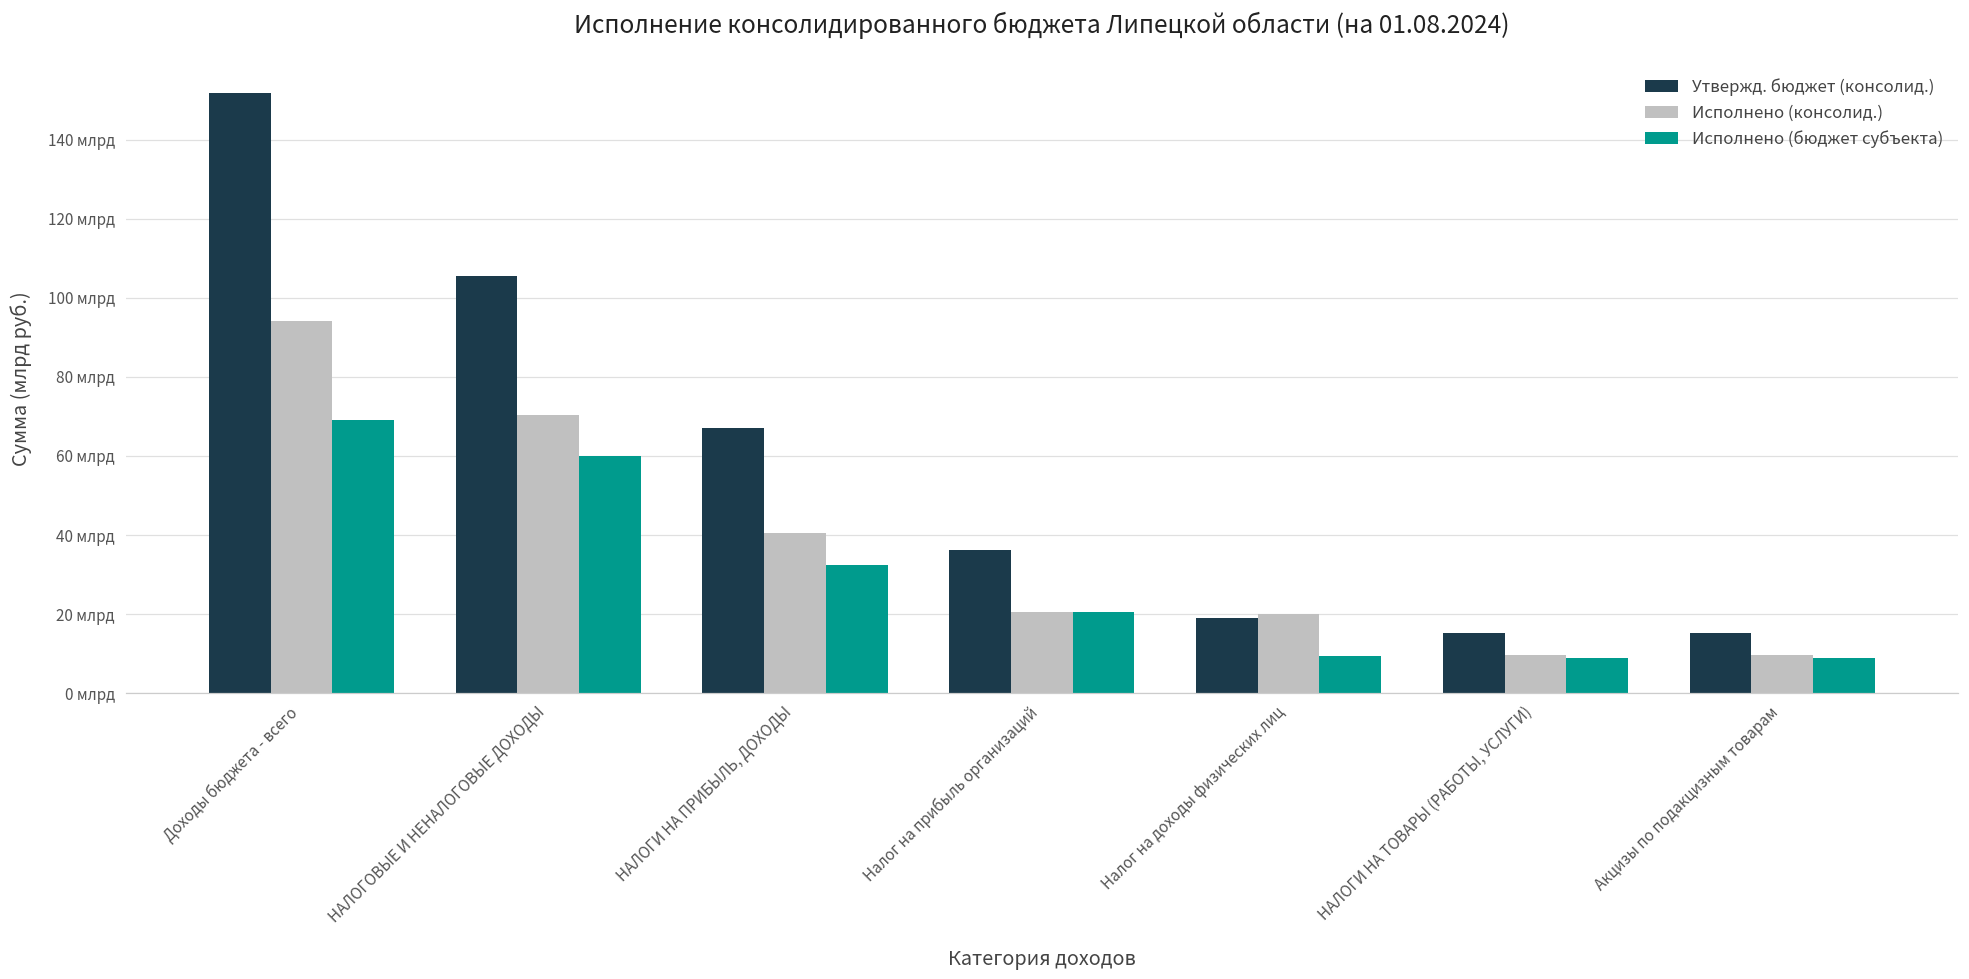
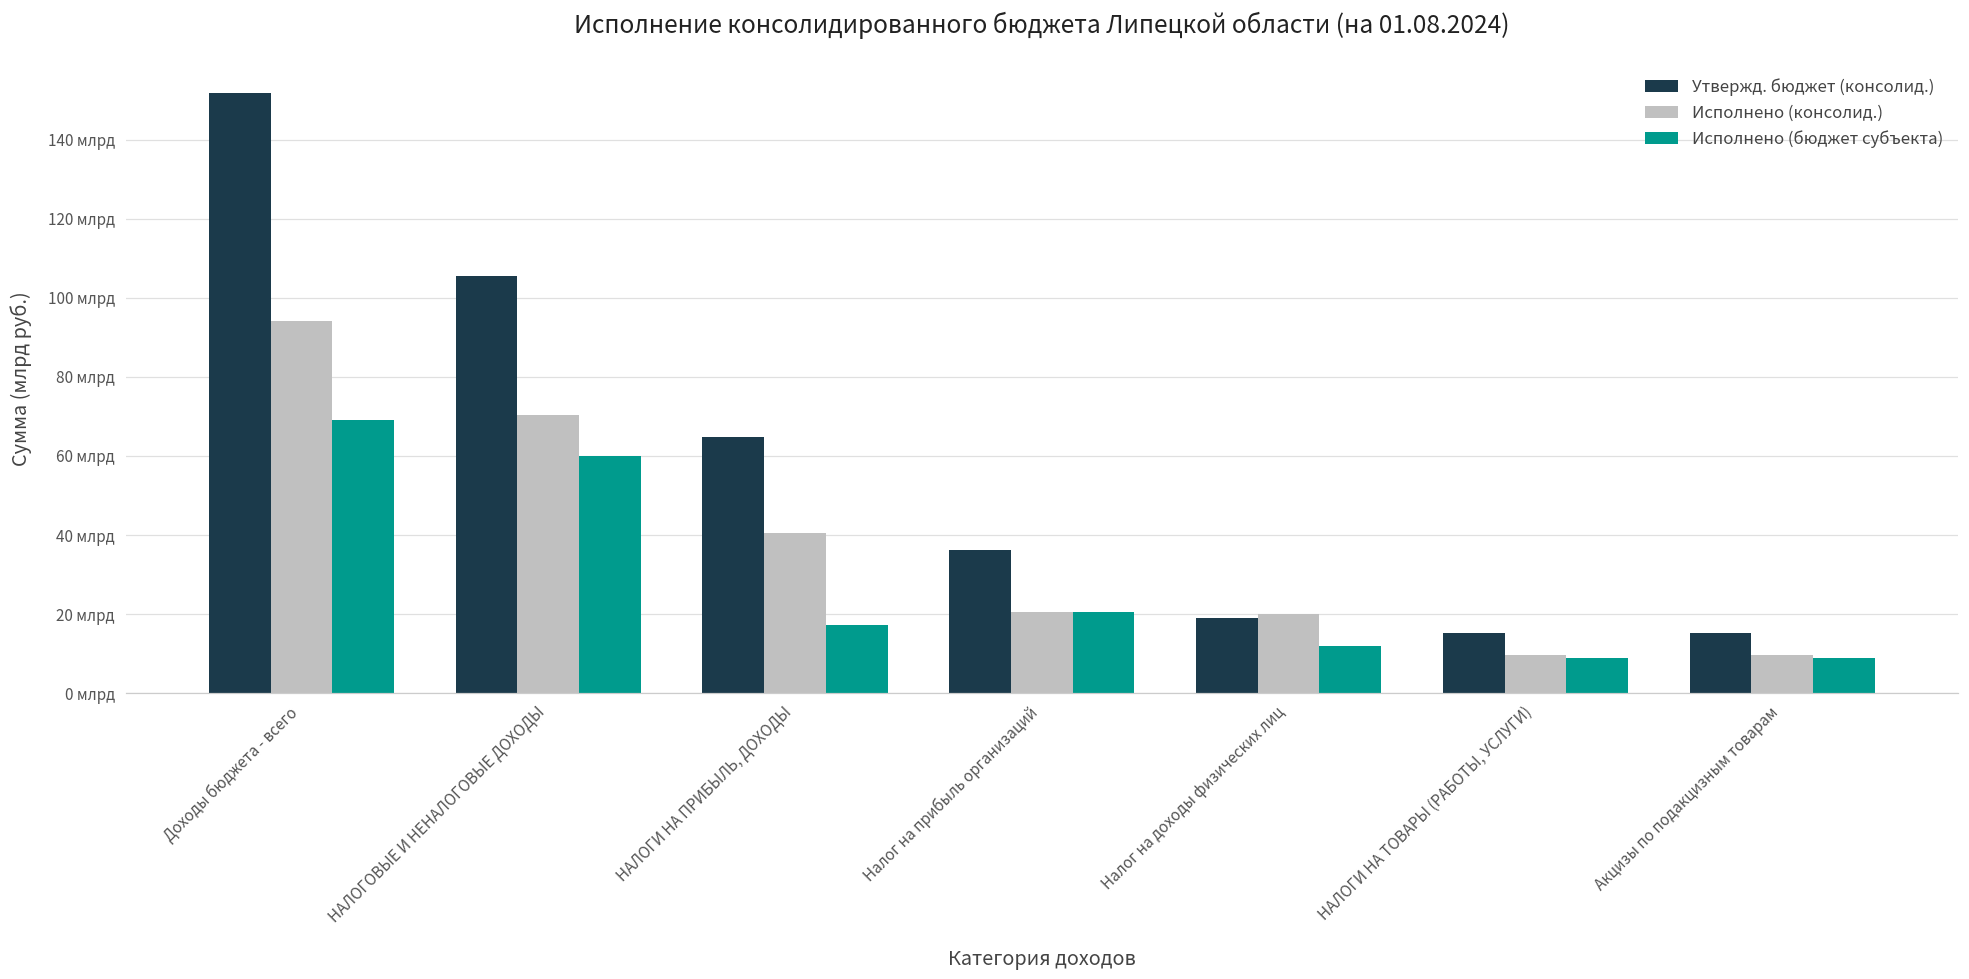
  {
    "Утвержд. бюджет (консолид.)": {
      "Доходы бюджета - всего": "152 млрд",
      "НАЛОГОВЫЕ И НЕНАЛОГОВЫЕ ДОХОДЫ": "106 млрд",
-     "НАЛОГИ НА ПРИБЫЛЬ, ДОХОДЫ": "67 млрд",
+     "НАЛОГИ НА ПРИБЫЛЬ, ДОХОДЫ": "65 млрд",
      "Налог на прибыль организаций": "36 млрд",
      "Налог на доходы физических лиц": "19 млрд",
      "НАЛОГИ НА ТОВАРЫ (РАБОТЫ, УСЛУГИ)": "15 млрд",
      "Акцизы по подакцизным товарам": "15 млрд"
    },
    "Исполнено (консолид.)": {
      "Доходы бюджета - всего": "94 млрд",
      "НАЛОГОВЫЕ И НЕНАЛОГОВЫЕ ДОХОДЫ": "70 млрд",
      "НАЛОГИ НА ПРИБЫЛЬ, ДОХОДЫ": "41 млрд",
      "Налог на прибыль организаций": "21 млрд",
      "Налог на доходы физических лиц": "20 млрд",
      "НАЛОГИ НА ТОВАРЫ (РАБОТЫ, УСЛУГИ)": "10 млрд",
      "Акцизы по подакцизным товарам": "10 млрд"
    },
    "Исполнено (бюджет субъекта)": {
      "Доходы бюджета - всего": "69 млрд",
      "НАЛОГОВЫЕ И НЕНАЛОГОВЫЕ ДОХОДЫ": "60 млрд",
-     "НАЛОГИ НА ПРИБЫЛЬ, ДОХОДЫ": "32 млрд",
+     "НАЛОГИ НА ПРИБЫЛЬ, ДОХОДЫ": "17 млрд",
      "Налог на прибыль организаций": "21 млрд",
-     "Налог на доходы физических лиц": "9 млрд",
+     "Налог на доходы физических лиц": "12 млрд",
      "НАЛОГИ НА ТОВАРЫ (РАБОТЫ, УСЛУГИ)": "9 млрд",
      "Акцизы по подакцизным товарам": "9 млрд"
    }
  }
